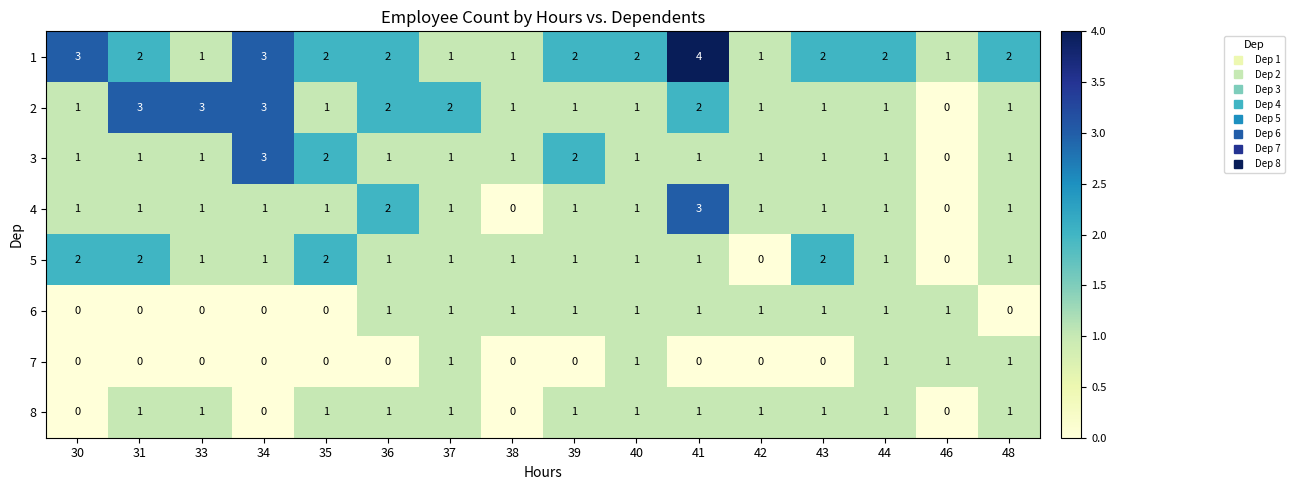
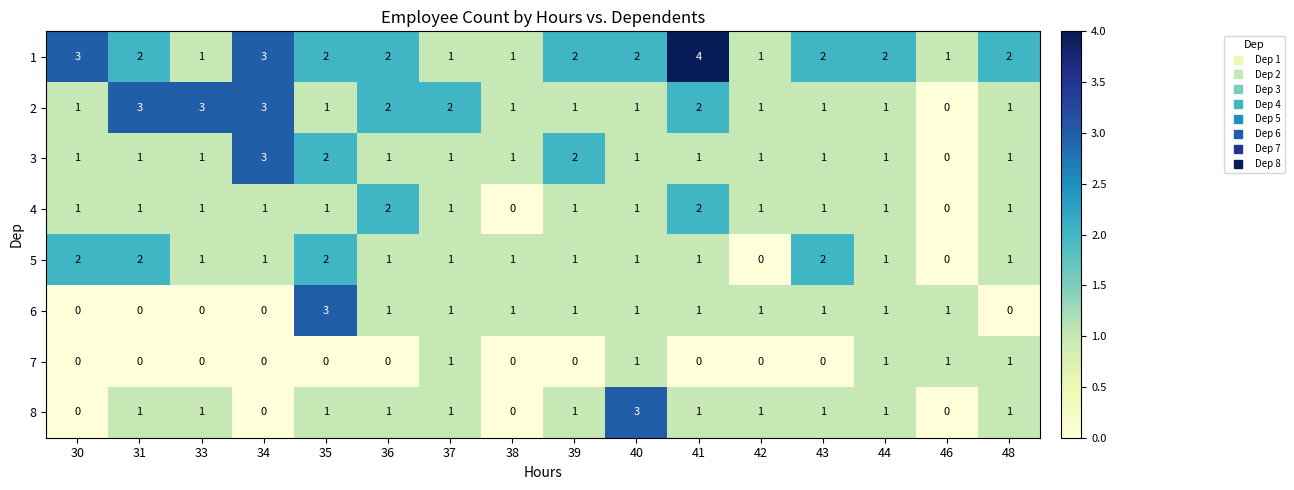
  {
    "1": {
      "30": 3,
      "31": 2,
      "33": 1,
      "34": 3,
      "35": 2,
      "36": 2,
      "37": 1,
      "38": 1,
      "39": 2,
      "40": 2,
      "41": 4,
      "42": 1,
      "43": 2,
      "44": 2,
      "46": 1,
      "48": 2
    },
    "2": {
      "30": 1,
      "31": 3,
      "33": 3,
      "34": 3,
      "35": 1,
      "36": 2,
      "37": 2,
      "38": 1,
      "39": 1,
      "40": 1,
      "41": 2,
      "42": 1,
      "43": 1,
      "44": 1,
      "46": 0,
      "48": 1
    },
    "3": {
      "30": 1,
      "31": 1,
      "33": 1,
      "34": 3,
      "35": 2,
      "36": 1,
      "37": 1,
      "38": 1,
      "39": 2,
      "40": 1,
      "41": 1,
      "42": 1,
      "43": 1,
      "44": 1,
      "46": 0,
      "48": 1
    },
    "4": {
      "30": 1,
      "31": 1,
      "33": 1,
      "34": 1,
      "35": 1,
      "36": 2,
      "37": 1,
      "38": 0,
      "39": 1,
      "40": 1,
-     "41": 3,
+     "41": 2,
      "42": 1,
      "43": 1,
      "44": 1,
      "46": 0,
      "48": 1
    },
    "5": {
      "30": 2,
      "31": 2,
      "33": 1,
      "34": 1,
      "35": 2,
      "36": 1,
      "37": 1,
      "38": 1,
      "39": 1,
      "40": 1,
      "41": 1,
      "42": 0,
      "43": 2,
      "44": 1,
      "46": 0,
      "48": 1
    },
    "6": {
      "30": 0,
      "31": 0,
      "33": 0,
      "34": 0,
-     "35": 0,
+     "35": 3,
      "36": 1,
      "37": 1,
      "38": 1,
      "39": 1,
      "40": 1,
      "41": 1,
      "42": 1,
      "43": 1,
      "44": 1,
      "46": 1,
      "48": 0
    },
    "7": {
      "30": 0,
      "31": 0,
      "33": 0,
      "34": 0,
      "35": 0,
      "36": 0,
      "37": 1,
      "38": 0,
      "39": 0,
      "40": 1,
      "41": 0,
      "42": 0,
      "43": 0,
      "44": 1,
      "46": 1,
      "48": 1
    },
    "8": {
      "30": 0,
      "31": 1,
      "33": 1,
      "34": 0,
      "35": 1,
      "36": 1,
      "37": 1,
      "38": 0,
      "39": 1,
-     "40": 1,
+     "40": 3,
      "41": 1,
      "42": 1,
      "43": 1,
      "44": 1,
      "46": 0,
      "48": 1
    }
  }
